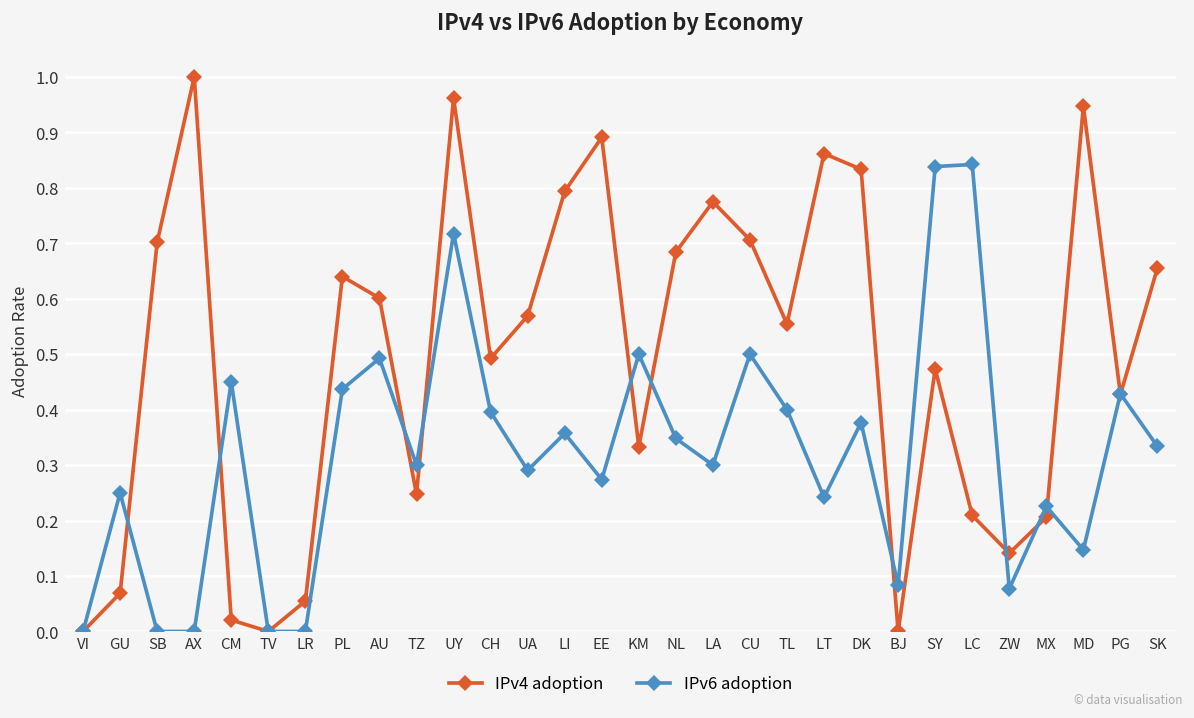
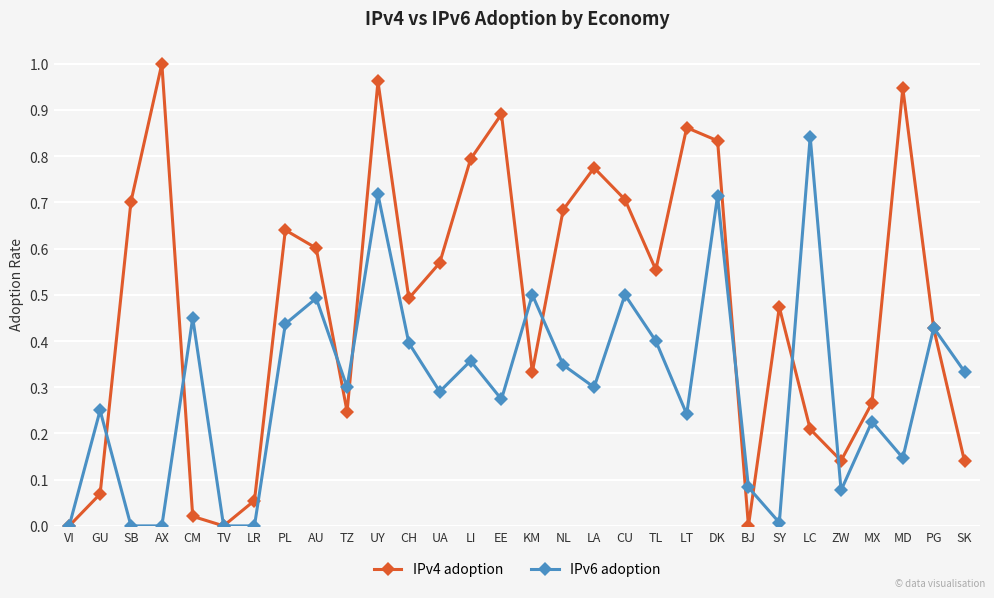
  {
    "IPv4 adoption": {
      "GU": 0.07,
      "SB": 0.70,
      "AX": 1.00,
      "CM": 0.02,
      "LR": 0.05,
      "PL": 0.64,
      "AU": 0.60,
      "TZ": 0.25,
      "UY": 0.96,
      "CH": 0.49,
      "UA": 0.57,
      "LI": 0.79,
      "EE": 0.89,
      "KM": 0.33,
      "NL": 0.68,
      "LA": 0.77,
      "CU": 0.71,
      "TL": 0.55,
      "LT": 0.86,
      "DK": 0.83,
      "BJ": 0.00,
      "SY": 0.47,
      "LC": 0.21,
      "ZW": 0.14,
-     "MX": 0.21,
+     "MX": 0.27,
      "MD": 0.95,
-     "SK": 0.66
+     "SK": 0.14
    },
    "IPv6 adoption": {
      "GU": 0.25,
      "SB": 0.00,
      "AX": 0.00,
      "CM": 0.45,
      "LR": 0.00,
      "PL": 0.44,
      "AU": 0.49,
      "TZ": 0.30,
      "UY": 0.72,
      "CH": 0.40,
      "UA": 0.29,
      "LI": 0.36,
      "EE": 0.27,
      "KM": 0.50,
      "NL": 0.35,
      "LA": 0.30,
      "CU": 0.50,
      "TL": 0.40,
      "LT": 0.24,
-     "DK": 0.38,
+     "DK": 0.71,
      "BJ": 0.08,
-     "SY": 0.84,
+     "SY": 0.01,
      "LC": 0.84,
      "ZW": 0.08,
      "MX": 0.23,
      "MD": 0.15,
      "SK": 0.33
    }
  }
